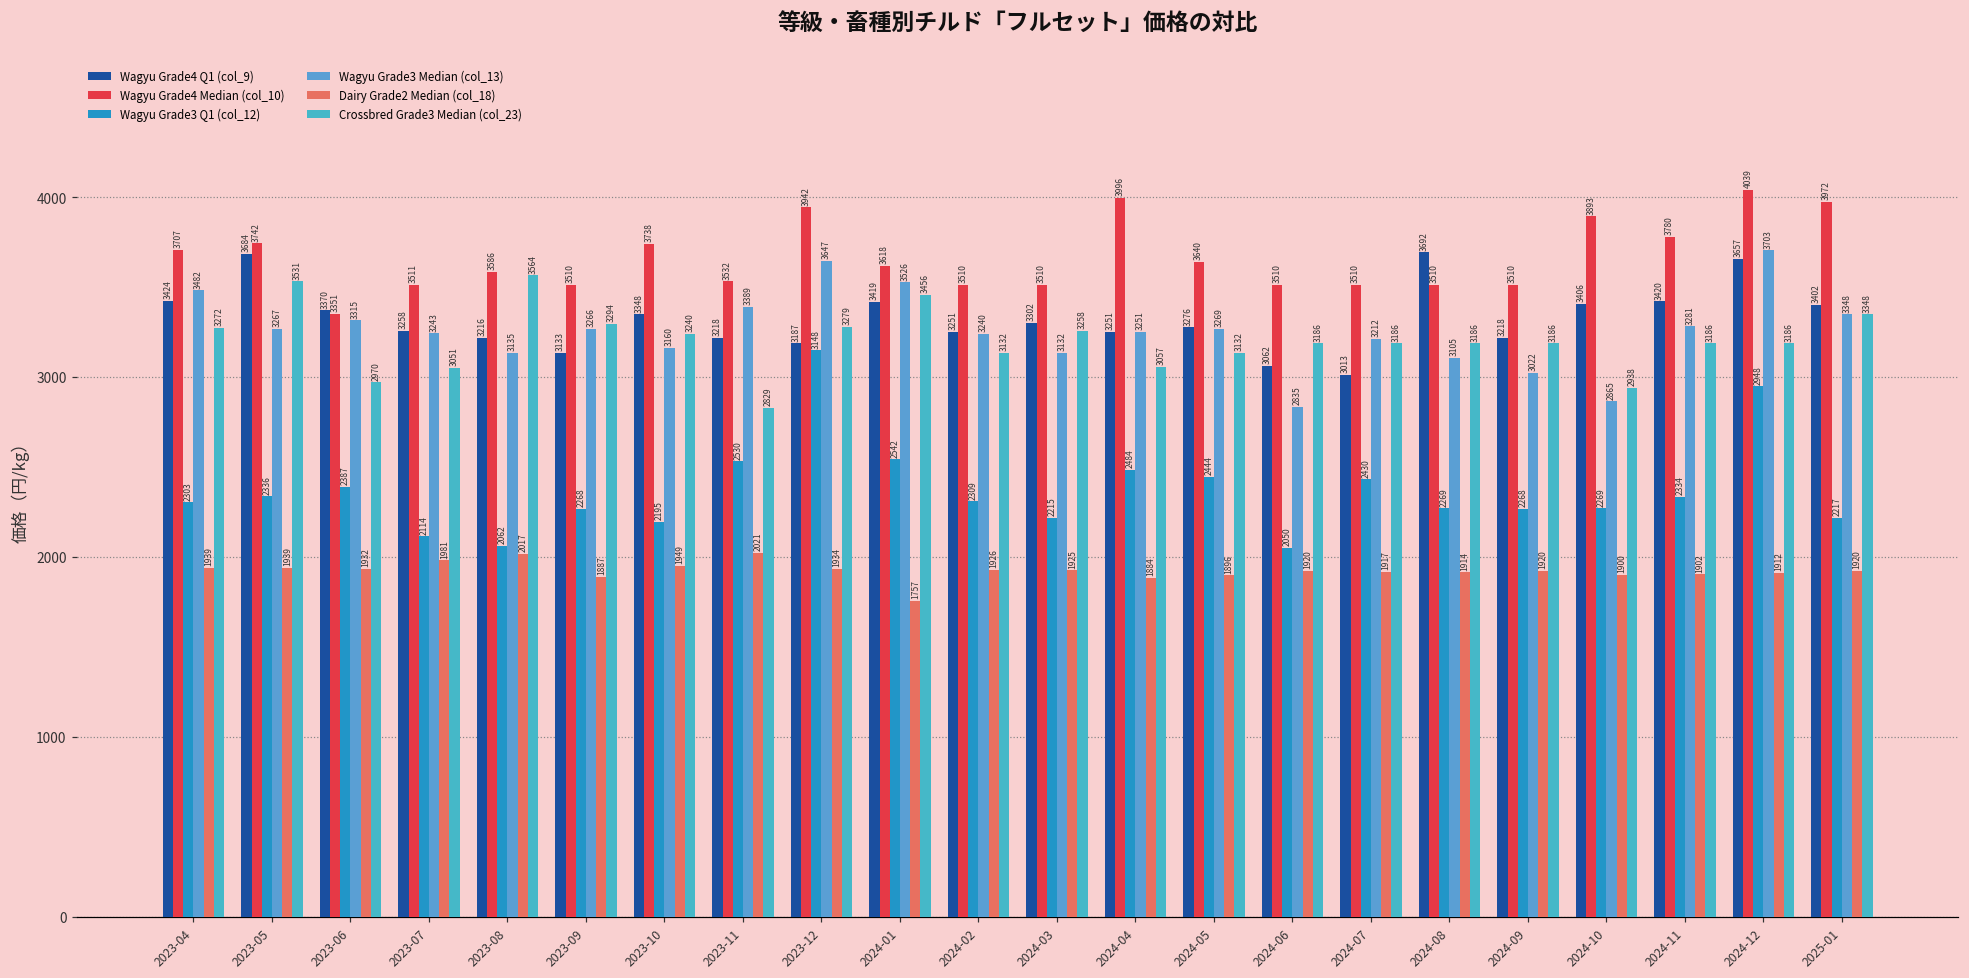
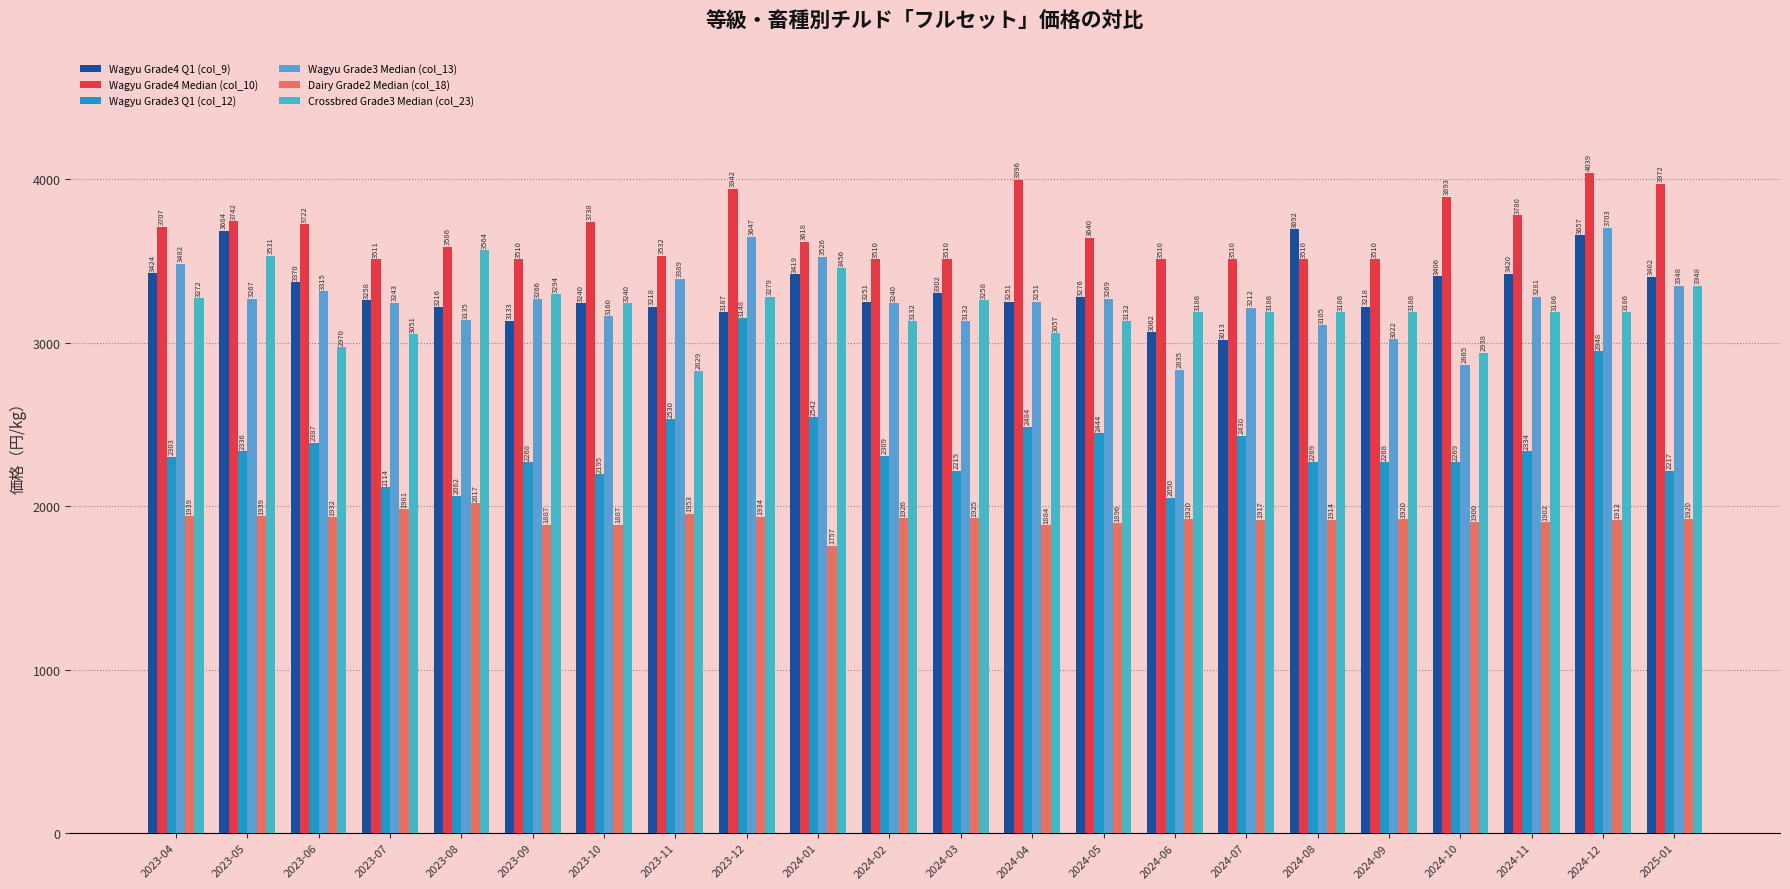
  {
    "Wagyu Grade4 Q1 (col_9)": {
      "2023-04": 3424,
      "2023-05": 3684,
      "2023-06": 3370,
      "2023-07": 3258,
      "2023-08": 3216,
      "2023-09": 3133,
-     "2023-10": 3348,
+     "2023-10": 3240,
      "2023-11": 3218,
      "2023-12": 3187,
      "2024-01": 3419,
      "2024-02": 3251,
      "2024-03": 3302,
      "2024-04": 3251,
      "2024-05": 3276,
      "2024-06": 3062,
      "2024-07": 3013,
      "2024-08": 3692,
      "2024-09": 3218,
      "2024-10": 3406,
      "2024-11": 3420,
      "2024-12": 3657,
      "2025-01": 3402
    },
    "Wagyu Grade4 Median (col_10)": {
      "2023-04": 3707,
      "2023-05": 3742,
-     "2023-06": 3351,
+     "2023-06": 3722,
      "2023-07": 3511,
      "2023-08": 3586,
      "2023-09": 3510,
      "2023-10": 3738,
      "2023-11": 3532,
      "2023-12": 3942,
      "2024-01": 3618,
      "2024-02": 3510,
      "2024-03": 3510,
      "2024-04": 3996,
      "2024-05": 3640,
      "2024-06": 3510,
      "2024-07": 3510,
      "2024-08": 3510,
      "2024-09": 3510,
      "2024-10": 3893,
      "2024-11": 3780,
      "2024-12": 4039,
      "2025-01": 3972
    },
    "Dairy Grade2 Median (col_18)": {
      "2023-04": 1939,
      "2023-05": 1939,
      "2023-06": 1932,
      "2023-07": 1981,
      "2023-08": 2017,
      "2023-09": 1887,
-     "2023-10": 1949,
-     "2023-11": 2021,
+     "2023-10": 1887,
+     "2023-11": 1953,
      "2023-12": 1934,
      "2024-01": 1757,
      "2024-02": 1926,
      "2024-03": 1925,
      "2024-04": 1884,
      "2024-05": 1896,
      "2024-06": 1920,
      "2024-07": 1917,
      "2024-08": 1914,
      "2024-09": 1920,
      "2024-10": 1900,
      "2024-11": 1902,
      "2024-12": 1912,
      "2025-01": 1920
    }
  }
